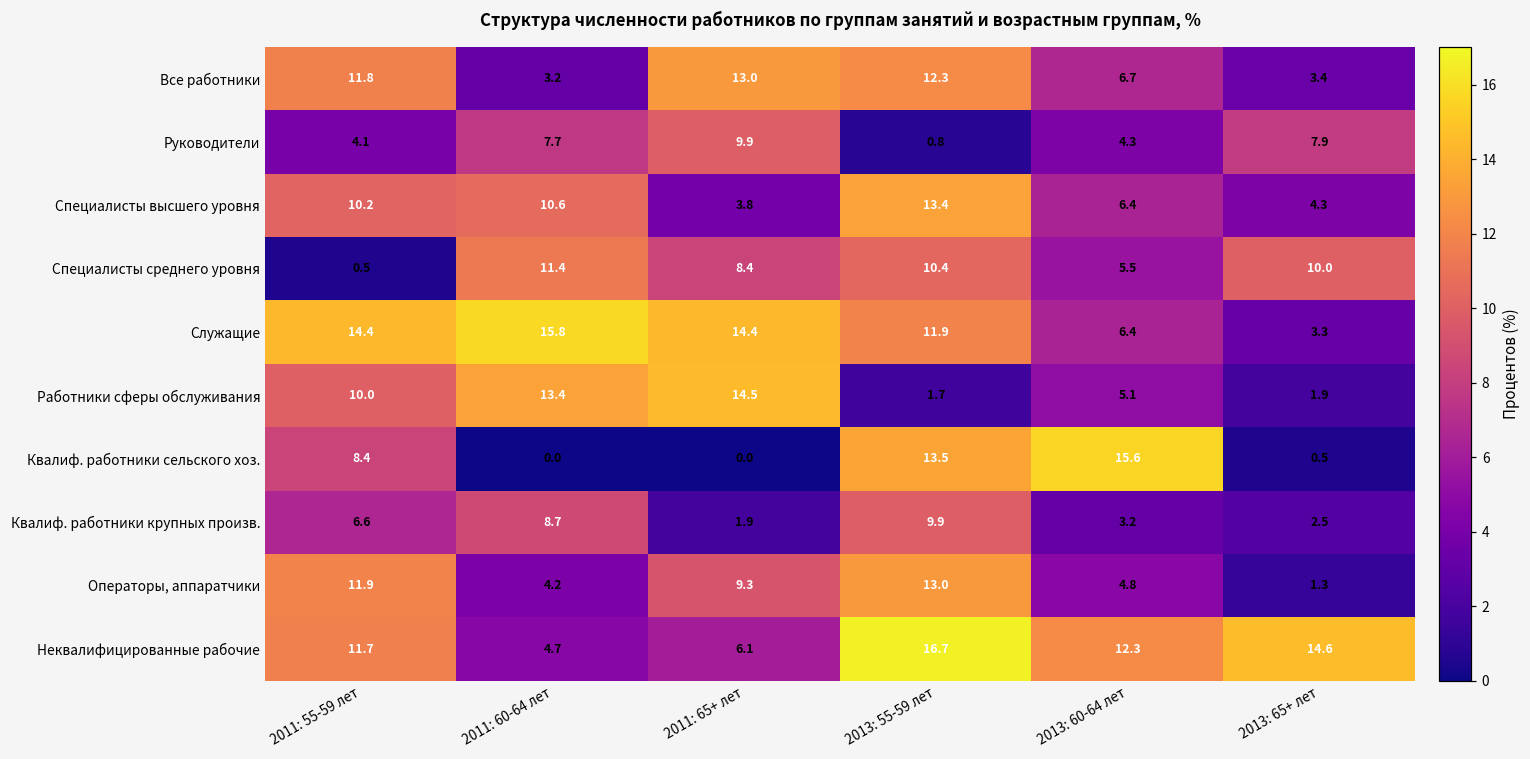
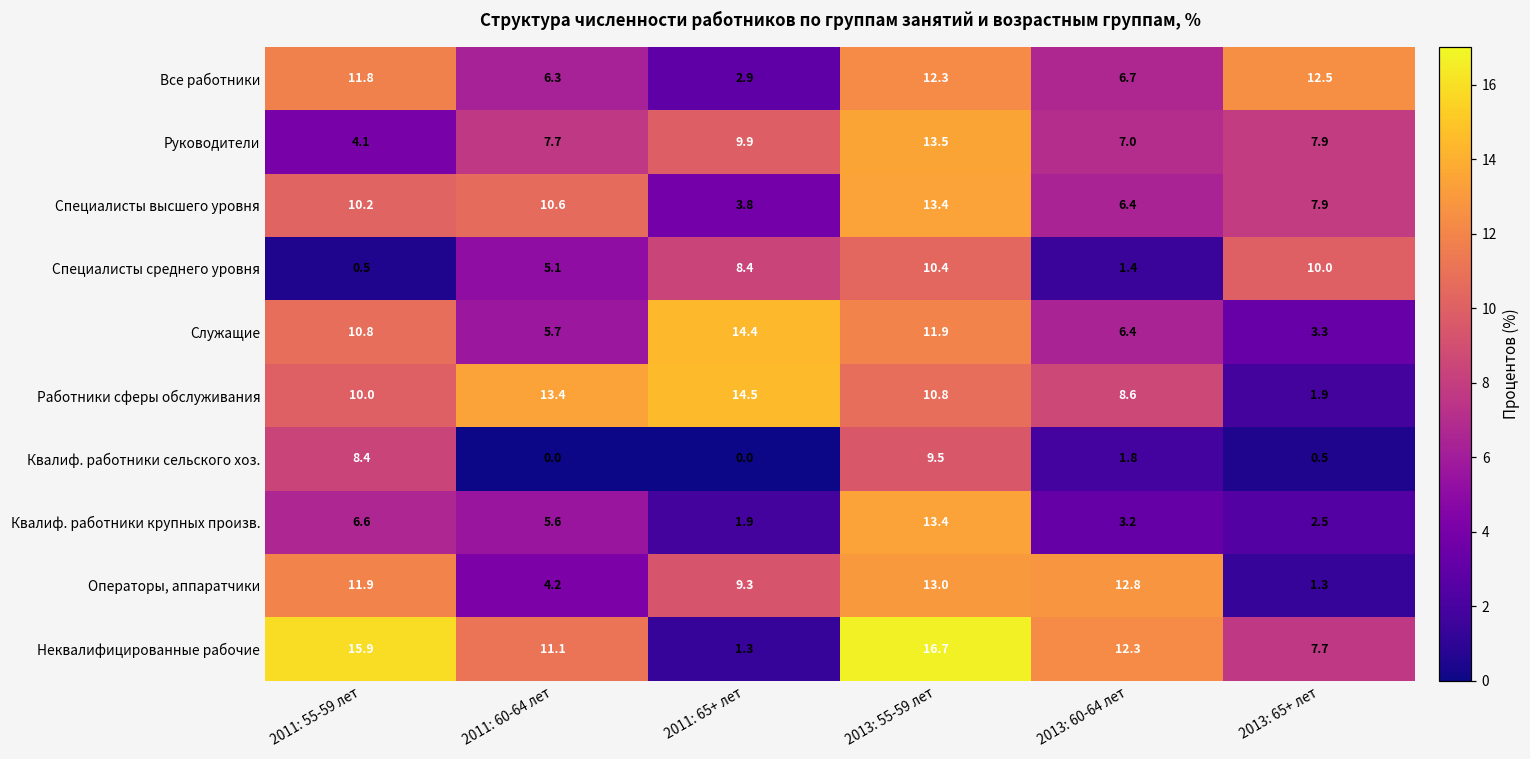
  {
    "Все работники": {
      "2011: 55-59 лет": 11.8,
-     "2011: 60-64 лет": 3.2,
-     "2011: 65+ лет": 13.0,
+     "2011: 60-64 лет": 6.3,
+     "2011: 65+ лет": 2.9,
      "2013: 55-59 лет": 12.3,
      "2013: 60-64 лет": 6.7,
-     "2013: 65+ лет": 3.4
+     "2013: 65+ лет": 12.5
    },
    "Руководители": {
      "2011: 55-59 лет": 4.1,
      "2011: 60-64 лет": 7.7,
      "2011: 65+ лет": 9.9,
-     "2013: 55-59 лет": 0.8,
-     "2013: 60-64 лет": 4.3,
+     "2013: 55-59 лет": 13.5,
+     "2013: 60-64 лет": 7.0,
      "2013: 65+ лет": 7.9
    },
    "Специалисты высшего уровня": {
      "2011: 55-59 лет": 10.2,
      "2011: 60-64 лет": 10.6,
      "2011: 65+ лет": 3.8,
      "2013: 55-59 лет": 13.4,
      "2013: 60-64 лет": 6.4,
-     "2013: 65+ лет": 4.3
+     "2013: 65+ лет": 7.9
    },
    "Специалисты среднего уровня": {
      "2011: 55-59 лет": 0.5,
-     "2011: 60-64 лет": 11.4,
+     "2011: 60-64 лет": 5.1,
      "2011: 65+ лет": 8.4,
      "2013: 55-59 лет": 10.4,
-     "2013: 60-64 лет": 5.5,
+     "2013: 60-64 лет": 1.4,
      "2013: 65+ лет": 10.0
    },
    "Служащие": {
-     "2011: 55-59 лет": 14.4,
-     "2011: 60-64 лет": 15.8,
+     "2011: 55-59 лет": 10.8,
+     "2011: 60-64 лет": 5.7,
      "2011: 65+ лет": 14.4,
      "2013: 55-59 лет": 11.9,
      "2013: 60-64 лет": 6.4,
      "2013: 65+ лет": 3.3
    },
    "Работники сферы обслуживания": {
      "2011: 55-59 лет": 10.0,
      "2011: 60-64 лет": 13.4,
      "2011: 65+ лет": 14.5,
-     "2013: 55-59 лет": 1.7,
-     "2013: 60-64 лет": 5.1,
+     "2013: 55-59 лет": 10.8,
+     "2013: 60-64 лет": 8.6,
      "2013: 65+ лет": 1.9
    },
    "Квалиф. работники сельского хоз.": {
      "2011: 55-59 лет": 8.4,
      "2011: 60-64 лет": 0.0,
      "2011: 65+ лет": 0.0,
-     "2013: 55-59 лет": 13.5,
-     "2013: 60-64 лет": 15.6,
+     "2013: 55-59 лет": 9.5,
+     "2013: 60-64 лет": 1.8,
      "2013: 65+ лет": 0.5
    },
    "Квалиф. работники крупных произв.": {
      "2011: 55-59 лет": 6.6,
-     "2011: 60-64 лет": 8.7,
+     "2011: 60-64 лет": 5.6,
      "2011: 65+ лет": 1.9,
-     "2013: 55-59 лет": 9.9,
+     "2013: 55-59 лет": 13.4,
      "2013: 60-64 лет": 3.2,
      "2013: 65+ лет": 2.5
    },
    "Операторы, аппаратчики": {
      "2011: 55-59 лет": 11.9,
      "2011: 60-64 лет": 4.2,
      "2011: 65+ лет": 9.3,
      "2013: 55-59 лет": 13.0,
-     "2013: 60-64 лет": 4.8,
+     "2013: 60-64 лет": 12.8,
      "2013: 65+ лет": 1.3
    },
    "Неквалифицированные рабочие": {
-     "2011: 55-59 лет": 11.7,
-     "2011: 60-64 лет": 4.7,
-     "2011: 65+ лет": 6.1,
+     "2011: 55-59 лет": 15.9,
+     "2011: 60-64 лет": 11.1,
+     "2011: 65+ лет": 1.3,
      "2013: 55-59 лет": 16.7,
      "2013: 60-64 лет": 12.3,
-     "2013: 65+ лет": 14.6
+     "2013: 65+ лет": 7.7
    }
  }
